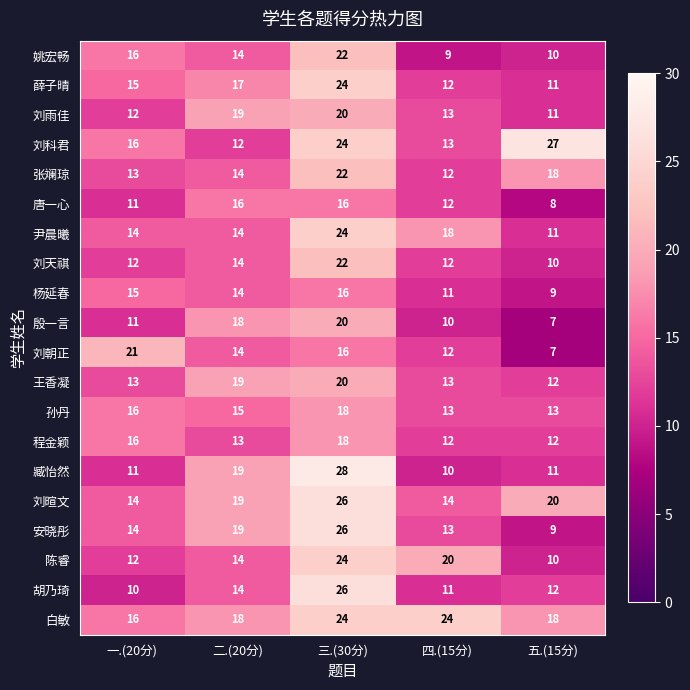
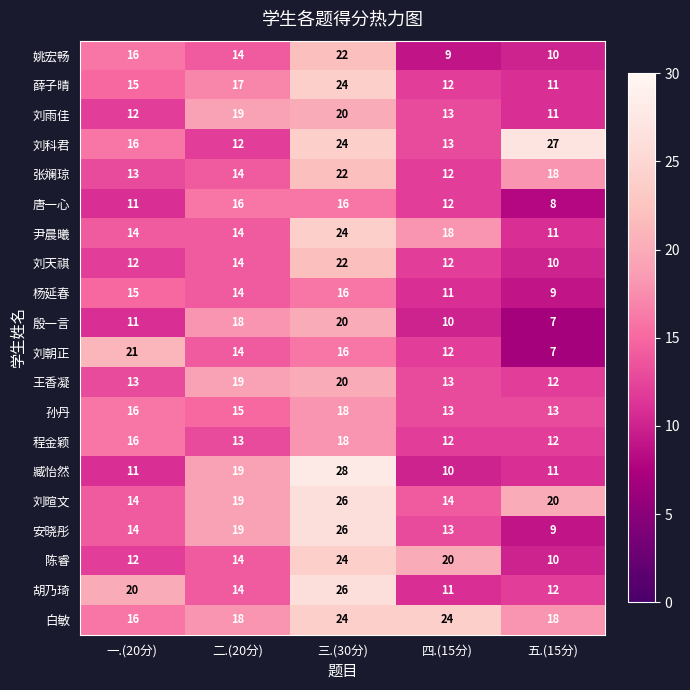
  {
    "姚宏畅": {
      "一.(20分)": 16,
      "二.(20分)": 14,
      "三.(30分)": 22,
      "四.(15分)": 9,
      "五.(15分)": 10
    },
    "薛子晴": {
      "一.(20分)": 15,
      "二.(20分)": 17,
      "三.(30分)": 24,
      "四.(15分)": 12,
      "五.(15分)": 11
    },
    "刘雨佳": {
      "一.(20分)": 12,
      "二.(20分)": 19,
      "三.(30分)": 20,
      "四.(15分)": 13,
      "五.(15分)": 11
    },
    "刘科君": {
      "一.(20分)": 16,
      "二.(20分)": 12,
      "三.(30分)": 24,
      "四.(15分)": 13,
      "五.(15分)": 27
    },
    "张斓琼": {
      "一.(20分)": 13,
      "二.(20分)": 14,
      "三.(30分)": 22,
      "四.(15分)": 12,
      "五.(15分)": 18
    },
    "唐一心": {
      "一.(20分)": 11,
      "二.(20分)": 16,
      "三.(30分)": 16,
      "四.(15分)": 12,
      "五.(15分)": 8
    },
    "尹晨曦": {
      "一.(20分)": 14,
      "二.(20分)": 14,
      "三.(30分)": 24,
      "四.(15分)": 18,
      "五.(15分)": 11
    },
    "刘天祺": {
      "一.(20分)": 12,
      "二.(20分)": 14,
      "三.(30分)": 22,
      "四.(15分)": 12,
      "五.(15分)": 10
    },
    "杨延春": {
      "一.(20分)": 15,
      "二.(20分)": 14,
      "三.(30分)": 16,
      "四.(15分)": 11,
      "五.(15分)": 9
    },
    "殷一言": {
      "一.(20分)": 11,
      "二.(20分)": 18,
      "三.(30分)": 20,
      "四.(15分)": 10,
      "五.(15分)": 7
    },
    "刘朝正": {
      "一.(20分)": 21,
      "二.(20分)": 14,
      "三.(30分)": 16,
      "四.(15分)": 12,
      "五.(15分)": 7
    },
    "王香凝": {
      "一.(20分)": 13,
      "二.(20分)": 19,
      "三.(30分)": 20,
      "四.(15分)": 13,
      "五.(15分)": 12
    },
    "孙丹": {
      "一.(20分)": 16,
      "二.(20分)": 15,
      "三.(30分)": 18,
      "四.(15分)": 13,
      "五.(15分)": 13
    },
    "程金颖": {
      "一.(20分)": 16,
      "二.(20分)": 13,
      "三.(30分)": 18,
      "四.(15分)": 12,
      "五.(15分)": 12
    },
    "臧怡然": {
      "一.(20分)": 11,
      "二.(20分)": 19,
      "三.(30分)": 28,
      "四.(15分)": 10,
      "五.(15分)": 11
    },
    "刘暄文": {
      "一.(20分)": 14,
      "二.(20分)": 19,
      "三.(30分)": 26,
      "四.(15分)": 14,
      "五.(15分)": 20
    },
    "安晓彤": {
      "一.(20分)": 14,
      "二.(20分)": 19,
      "三.(30分)": 26,
      "四.(15分)": 13,
      "五.(15分)": 9
    },
    "陈睿": {
      "一.(20分)": 12,
      "二.(20分)": 14,
      "三.(30分)": 24,
      "四.(15分)": 20,
      "五.(15分)": 10
    },
    "胡乃琦": {
-     "一.(20分)": 10,
+     "一.(20分)": 20,
      "二.(20分)": 14,
      "三.(30分)": 26,
      "四.(15分)": 11,
      "五.(15分)": 12
    },
    "白敏": {
      "一.(20分)": 16,
      "二.(20分)": 18,
      "三.(30分)": 24,
      "四.(15分)": 24,
      "五.(15分)": 18
    }
  }
